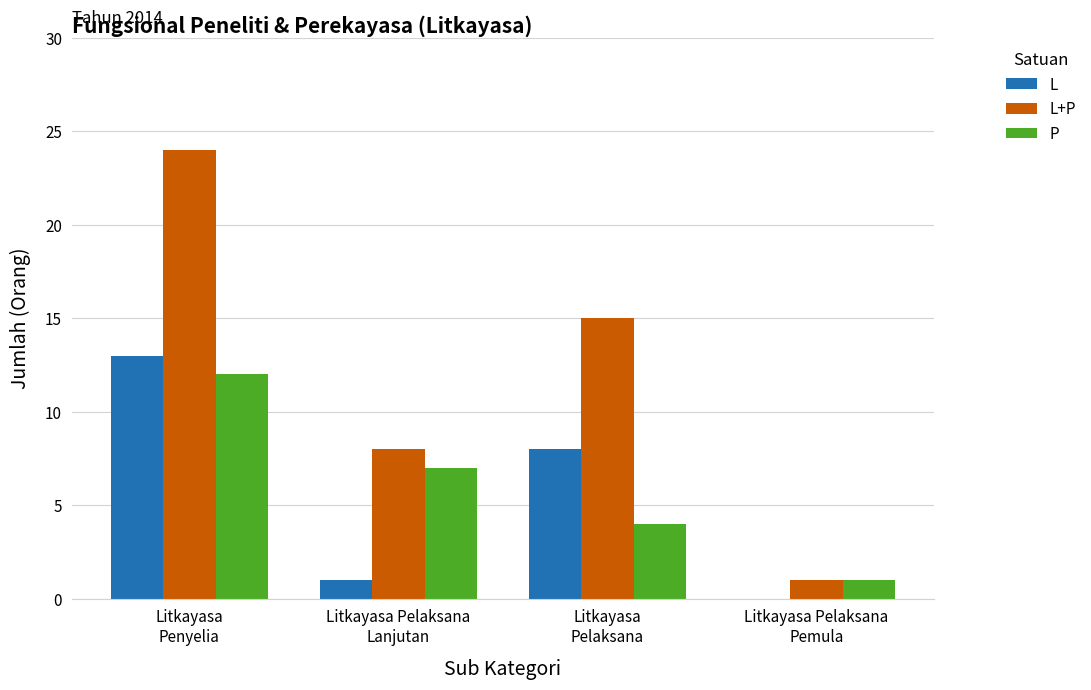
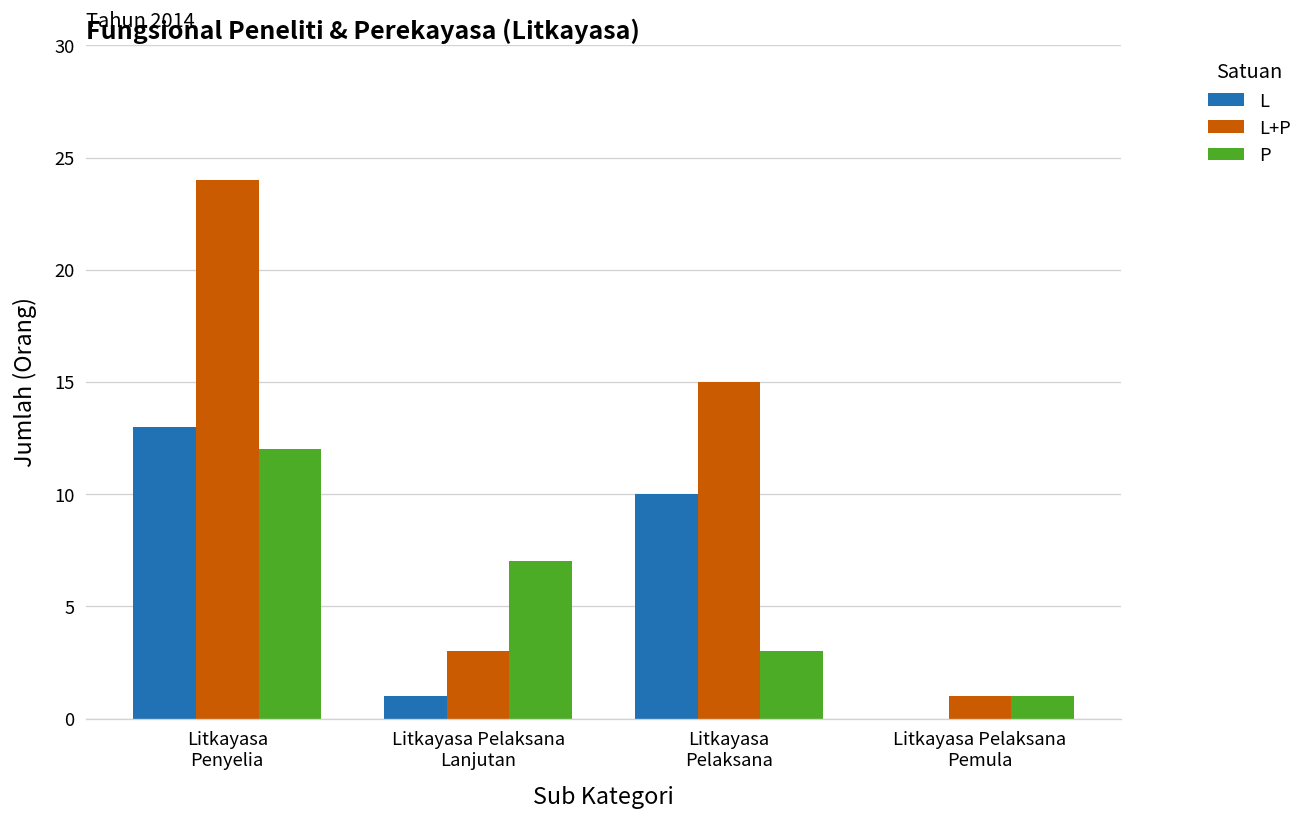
  {
    "L": {
      "Litkayasa Penyelia": 13,
      "Litkayasa Pelaksana Lanjutan": 1,
-     "Litkayasa Pelaksana": 8,
+     "Litkayasa Pelaksana": 10,
      "Litkayasa Pelaksana Pemula": 0
    },
    "L+P": {
      "Litkayasa Penyelia": 24,
-     "Litkayasa Pelaksana Lanjutan": 8,
+     "Litkayasa Pelaksana Lanjutan": 3,
      "Litkayasa Pelaksana": 15,
      "Litkayasa Pelaksana Pemula": 1
    },
    "P": {
      "Litkayasa Penyelia": 12,
      "Litkayasa Pelaksana Lanjutan": 7,
-     "Litkayasa Pelaksana": 4,
+     "Litkayasa Pelaksana": 3,
      "Litkayasa Pelaksana Pemula": 1
    }
  }
